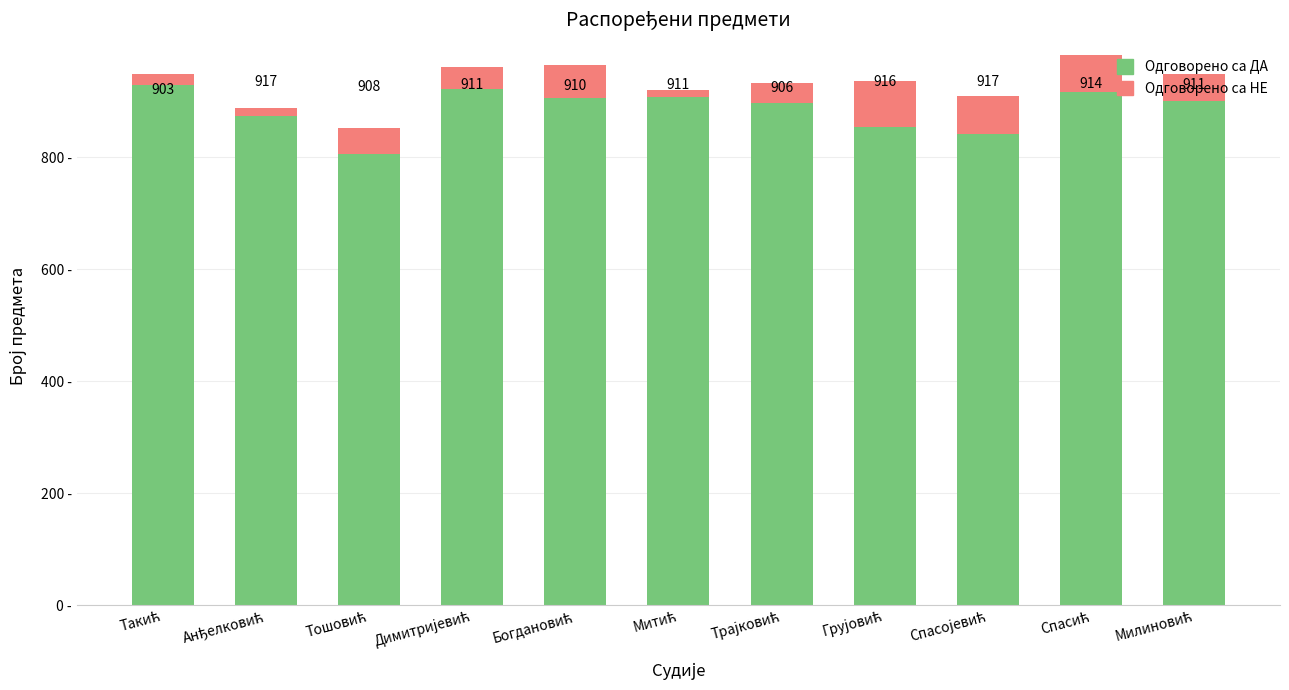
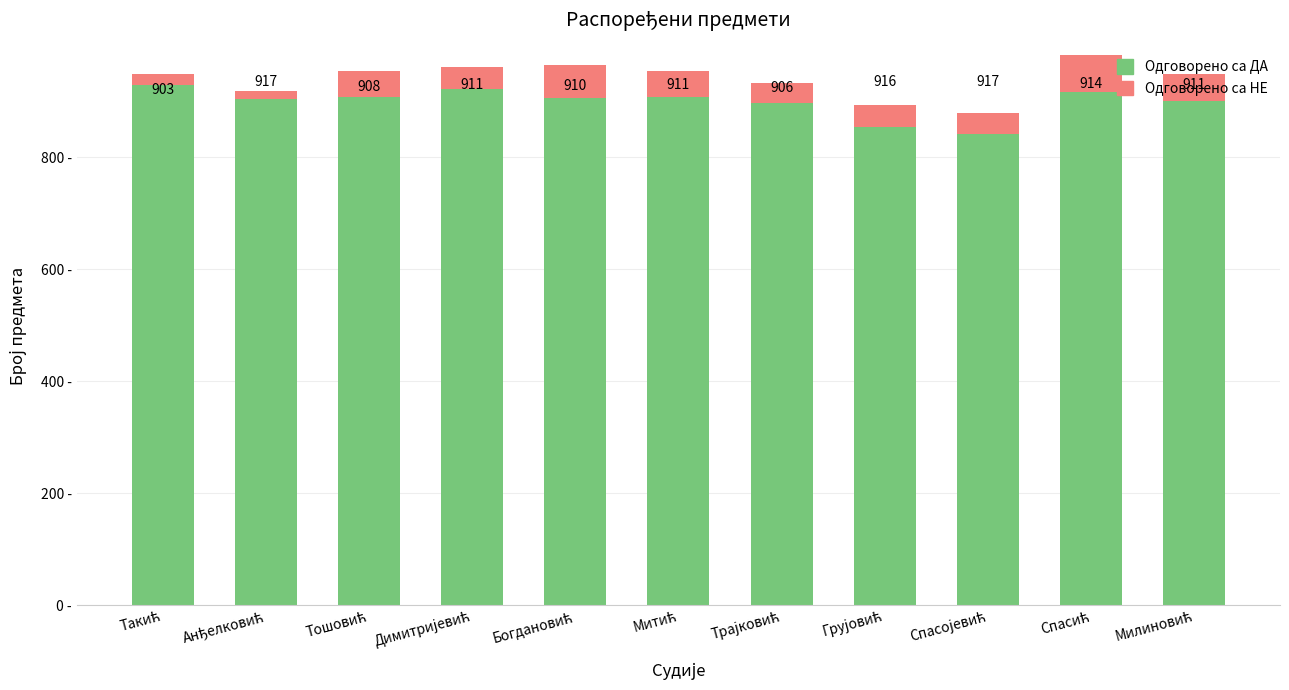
  {
    "Одговорено са ДА": {
-     "Анђелковић": "870 -",
-     "Тошовић": "810 -",
+     "Анђелковић": "900 -",
+     "Тошовић": "910 -",
      "Димитријевић": "920 -",
      "Богдановић": "910 -",
      "Митић": "910 -",
      "Трајковић": "900 -",
      "Грујовић": "850 -",
      "Спасојевић": "840 -",
      "Спасић": "920 -",
      "Милиновић": "900 -"
    },
    "Одговорено са НЕ": {
      "Такић": "20 -",
-     "Митић": "10 -",
-     "Грујовић": "80 -",
-     "Спасојевић": "70 -"
+     "Митић": "50 -",
+     "Грујовић": "40 -",
+     "Спасојевић": "40 -"
    }
  }
